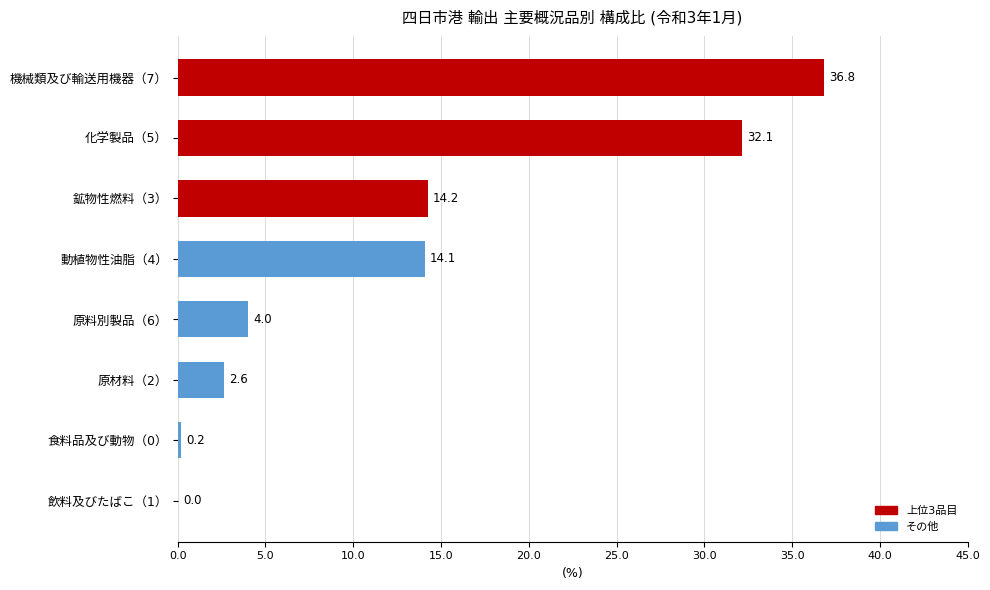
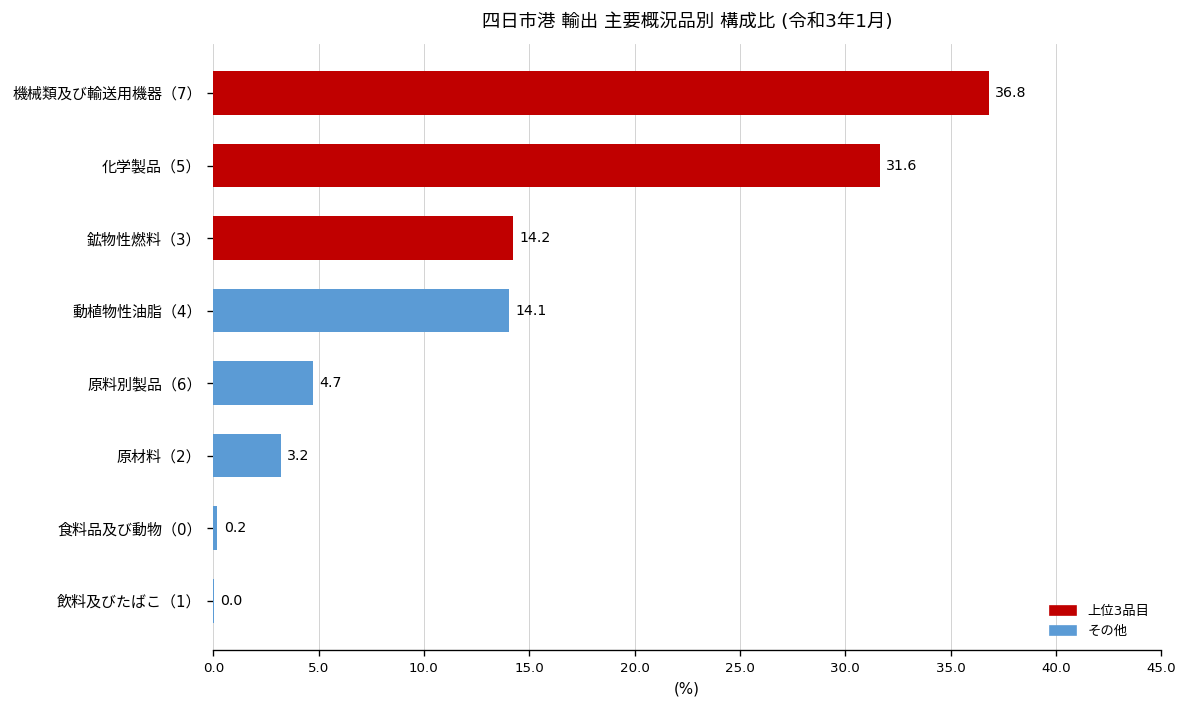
  {
    "機械類及び輸送用機器（7）": 36.8,
-   "化学製品（5）": 32.1,
+   "化学製品（5）": 31.6,
    "鉱物性燃料（3）": 14.2,
    "動植物性油脂（4）": 14.1,
-   "原料別製品（6）": 4.0,
-   "原材料（2）": 2.6,
+   "原料別製品（6）": 4.7,
+   "原材料（2）": 3.2,
    "食料品及び動物（0）": 0.2,
    "飲料及びたばこ（1）": 0.0
  }
